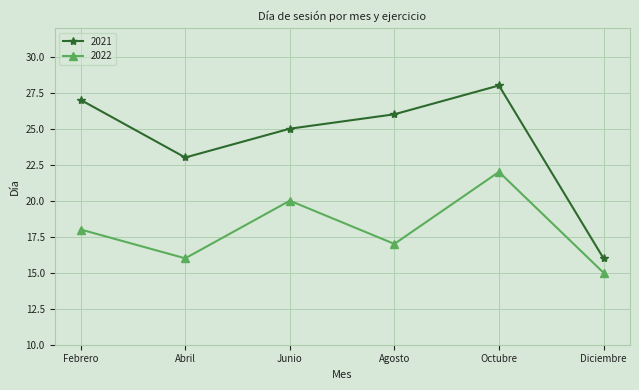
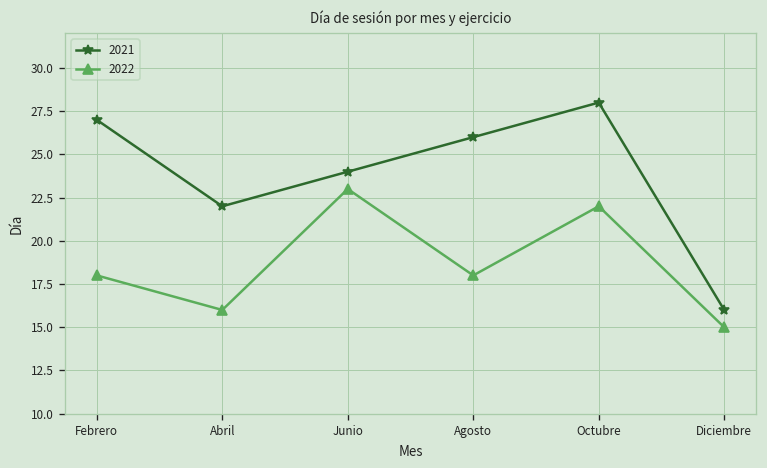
  {
    "2021": {
      "Febrero": 27,
-     "Abril": 23,
-     "Junio": 25,
+     "Abril": 22,
+     "Junio": 24,
      "Agosto": 26,
      "Octubre": 28,
      "Diciembre": 16
    },
    "2022": {
      "Febrero": 18,
      "Abril": 16,
-     "Junio": 20,
-     "Agosto": 17,
+     "Junio": 23,
+     "Agosto": 18,
      "Octubre": 22,
      "Diciembre": 15
    }
  }
